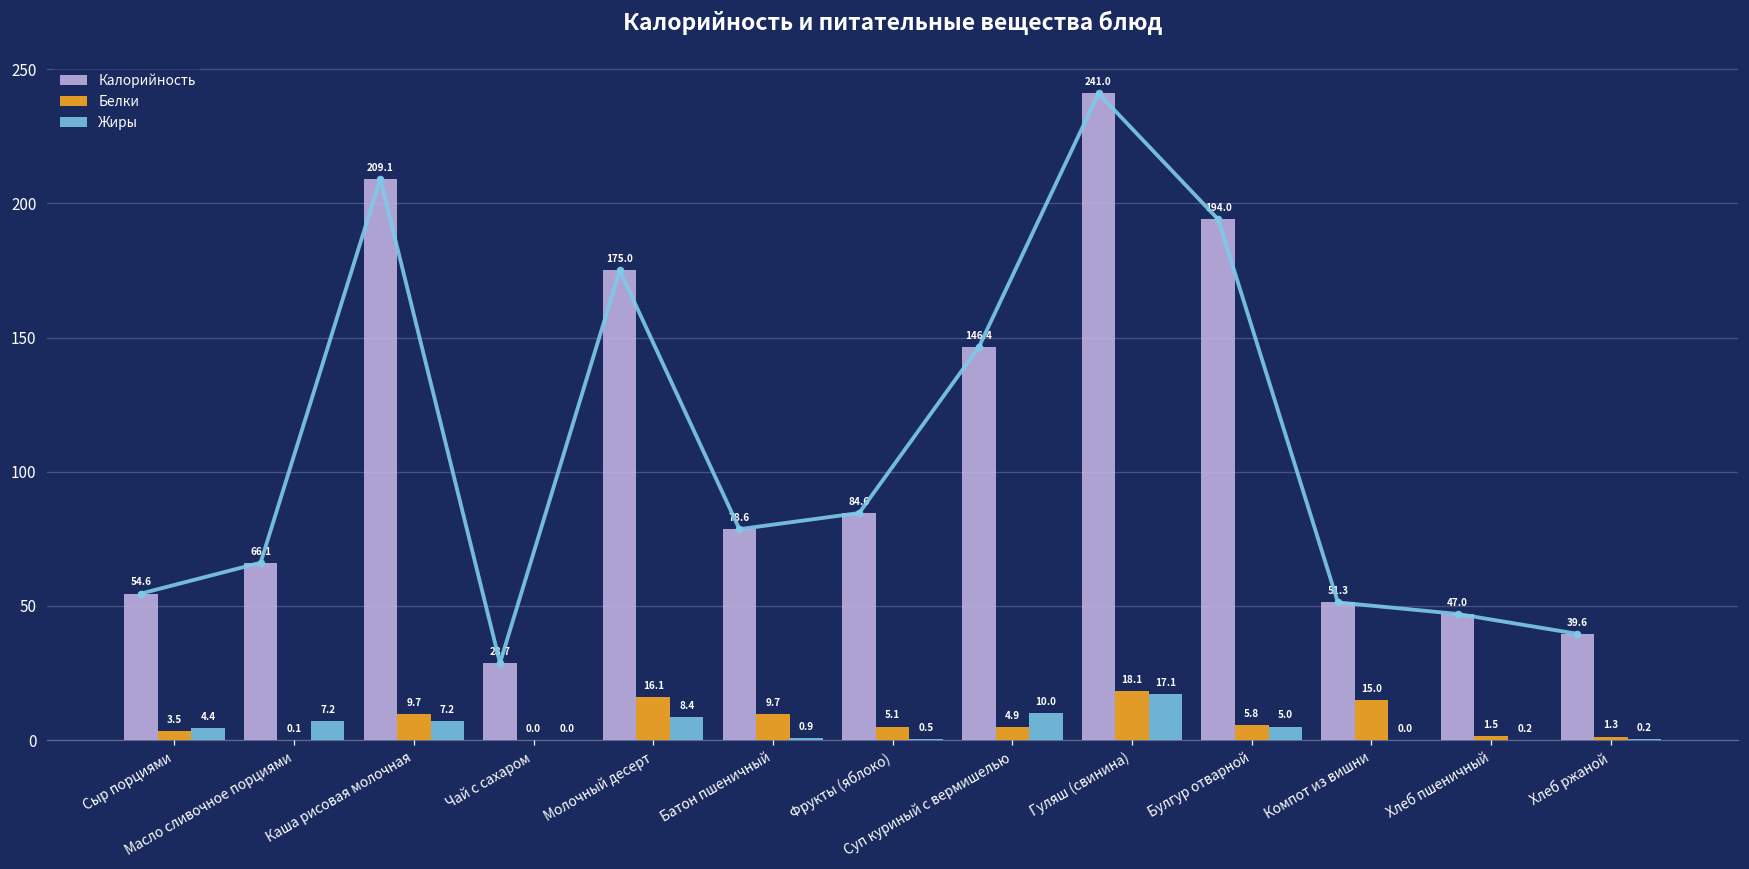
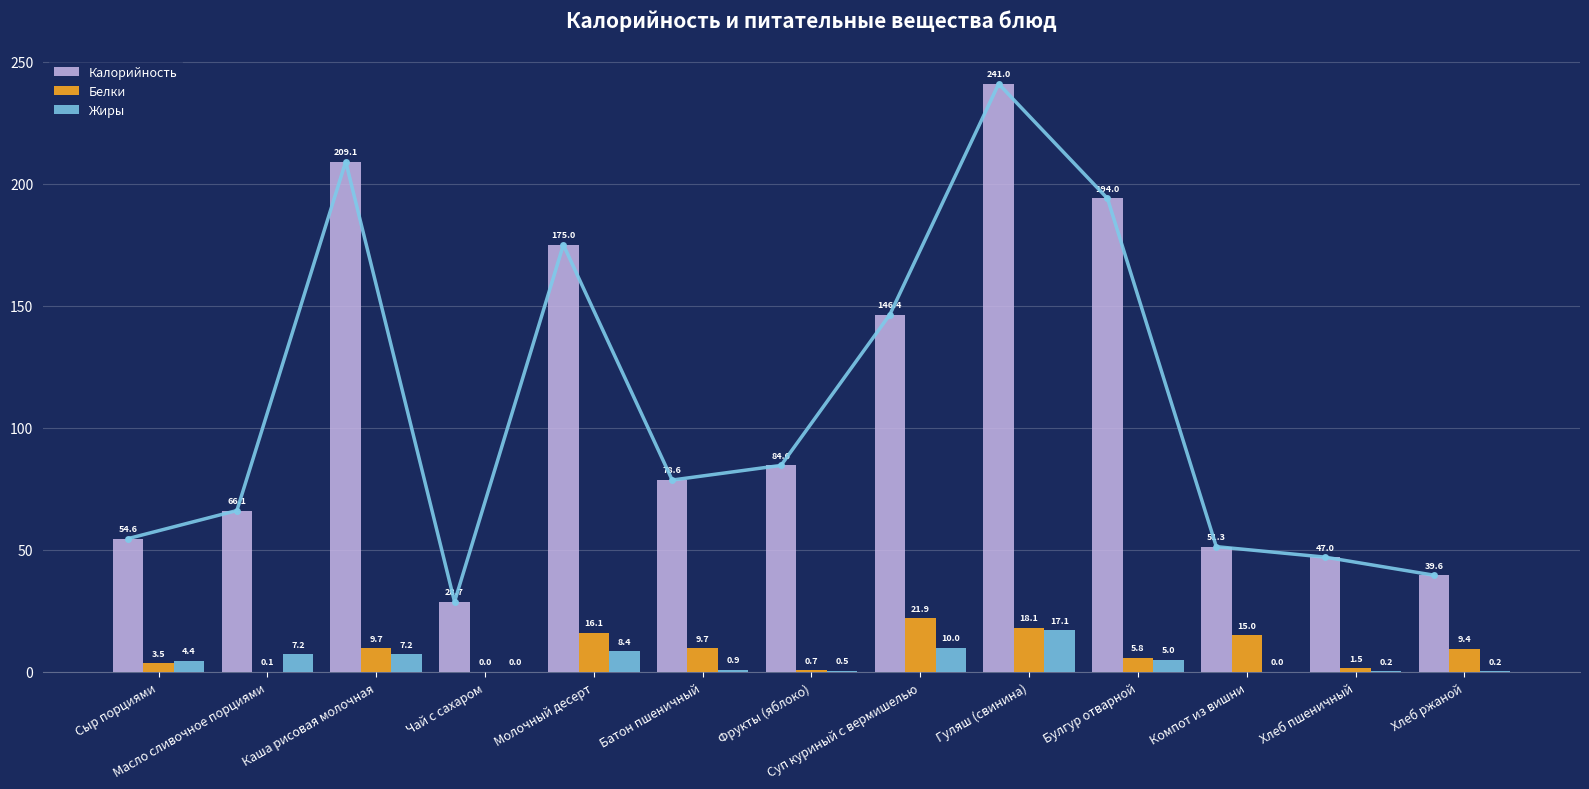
  {
    "Калорийность": {
      "Сыр порциями": 54.6,
      "Масло сливочное порциями": 66.1,
      "Каша рисовая молочная": 209.1,
      "Чай с сахаром": 28.7,
      "Молочный десерт": 175.0,
      "Батон пшеничный": 78.6,
      "Фрукты (яблоко)": 84.6,
      "Суп куриный с вермишелью": 146.4,
      "Гуляш (свинина)": 241.0,
      "Булгур отварной": 194.0,
      "Компот из вишни": 51.3,
      "Хлеб пшеничный": 47.0,
      "Хлеб ржаной": 39.6
    },
    "Белки": {
      "Сыр порциями": 3.5,
      "Масло сливочное порциями": 0.1,
      "Каша рисовая молочная": 9.7,
      "Чай с сахаром": 0.0,
      "Молочный десерт": 16.1,
      "Батон пшеничный": 9.7,
-     "Фрукты (яблоко)": 5.1,
-     "Суп куриный с вермишелью": 4.9,
+     "Фрукты (яблоко)": 0.7,
+     "Суп куриный с вермишелью": 21.9,
      "Гуляш (свинина)": 18.1,
      "Булгур отварной": 5.8,
      "Компот из вишни": 15.0,
      "Хлеб пшеничный": 1.5,
-     "Хлеб ржаной": 1.3
+     "Хлеб ржаной": 9.4
    }
  }
